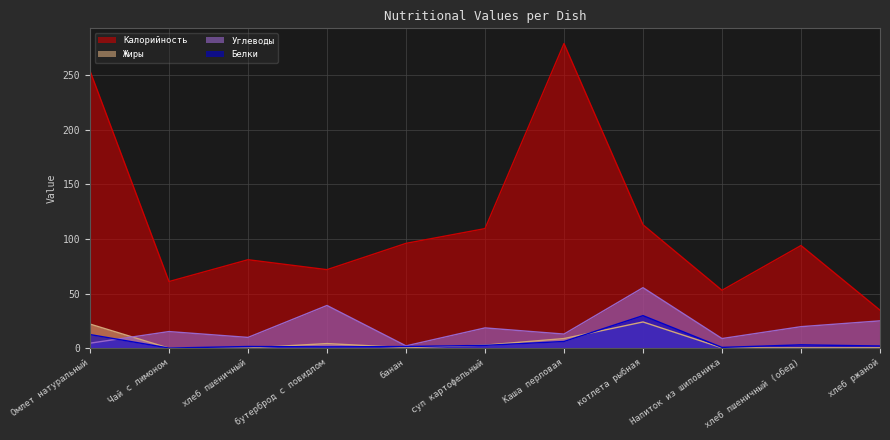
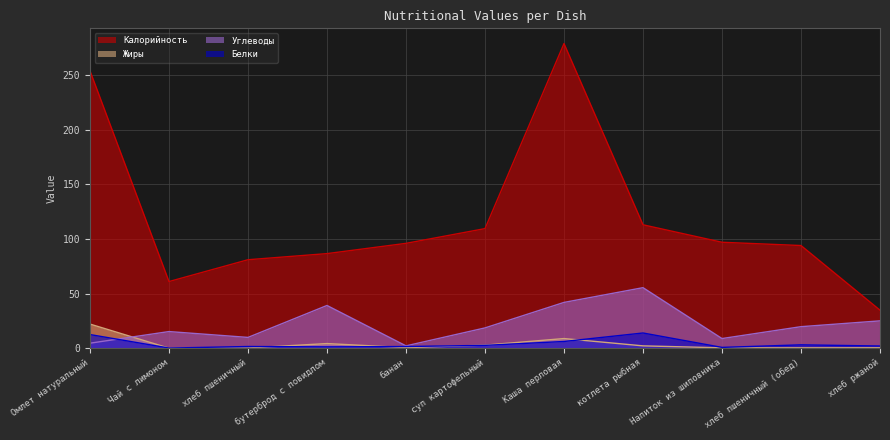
  {
    "Калорийность": {
      "Омлет натуральный": 254,
      "Чай с лимоном": 61,
      "хлеб пшеничный": 81,
-     "бутерброд с повидлом": 72,
+     "бутерброд с повидлом": 87,
      "банан": 96,
      "суп картофельный": 110,
      "Каша перловая": 279,
      "котлета рыбная": 113,
-     "Напиток из шиповника": 53,
+     "Напиток из шиповника": 97,
      "хлеб пшеничный (обед)": 94,
      "хлеб ржаной": 35
    },
    "Жиры": {
      "Омлет натуральный": 22,
      "бутерброд с повидлом": 4,
      "Каша перловая": 9,
-     "котлета рыбная": 24,
+     "котлета рыбная": 2,
      "хлеб пшеничный (обед)": 0
    },
    "Углеводы": {
      "Омлет натуральный": 5,
      "Чай с лимоном": 15,
      "хлеб пшеничный": 10,
      "бутерброд с повидлом": 39,
      "суп картофельный": 19,
-     "Каша перловая": 13,
+     "Каша перловая": 42,
      "котлета рыбная": 55,
      "Напиток из шиповника": 9,
      "хлеб пшеничный (обед)": 20,
      "хлеб ржаной": 25
    },
    "Белки": {
      "Омлет натуральный": 12,
      "бутерброд с повидлом": 1,
      "Каша перловая": 6,
-     "котлета рыбная": 30,
+     "котлета рыбная": 14,
      "хлеб пшеничный (обед)": 3
    }
  }
